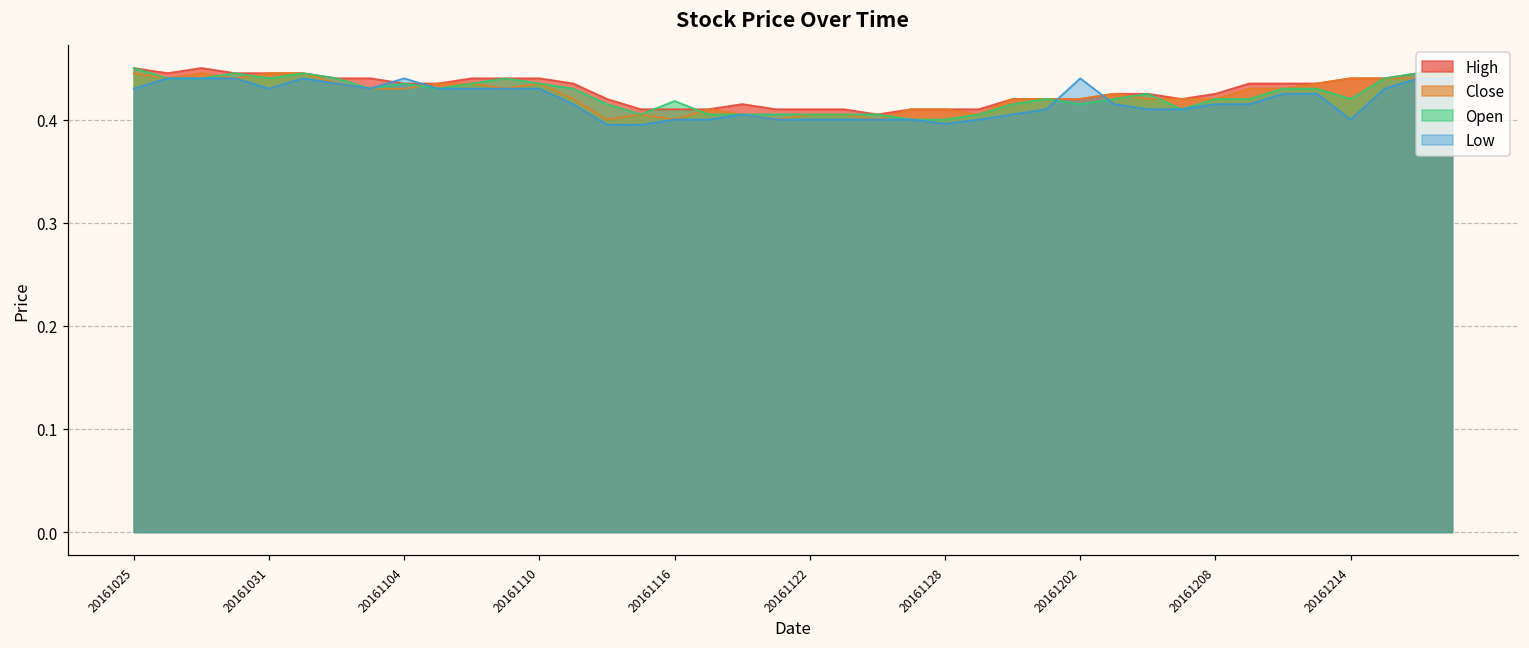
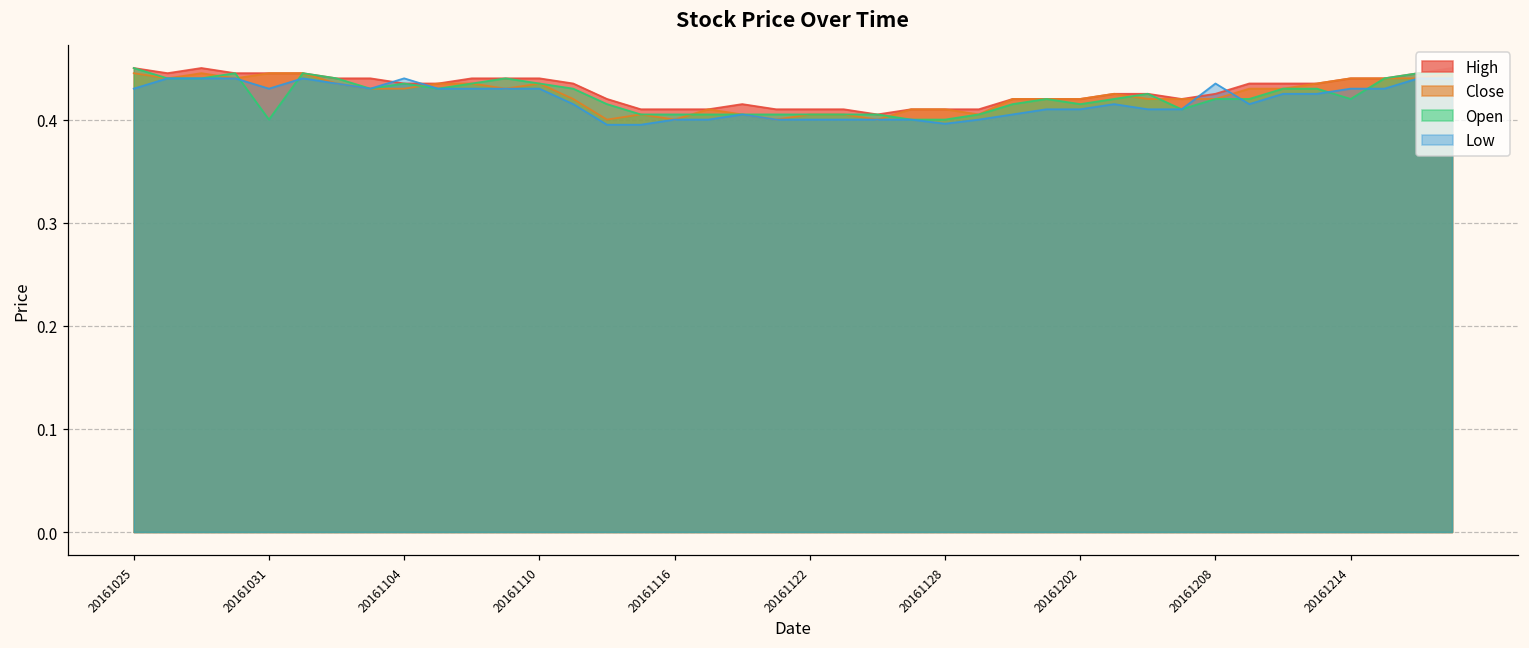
  {
    "Open": {
-     "20161031": 0.44,
-     "20161116": 0.42,
+     "20161031": 0.40,
+     "20161116": 0.41,
      "20161128": 0.40,
      "20161202": 0.42,
      "20161214": 0.42
    },
    "Low": {
      "20161025": 0.43,
      "20161031": 0.43,
      "20161104": 0.44,
      "20161110": 0.43,
      "20161122": 0.40,
      "20161128": 0.40,
-     "20161202": 0.44,
-     "20161208": 0.42,
-     "20161214": 0.40
+     "20161202": 0.41,
+     "20161208": 0.44,
+     "20161214": 0.43
    }
  }
